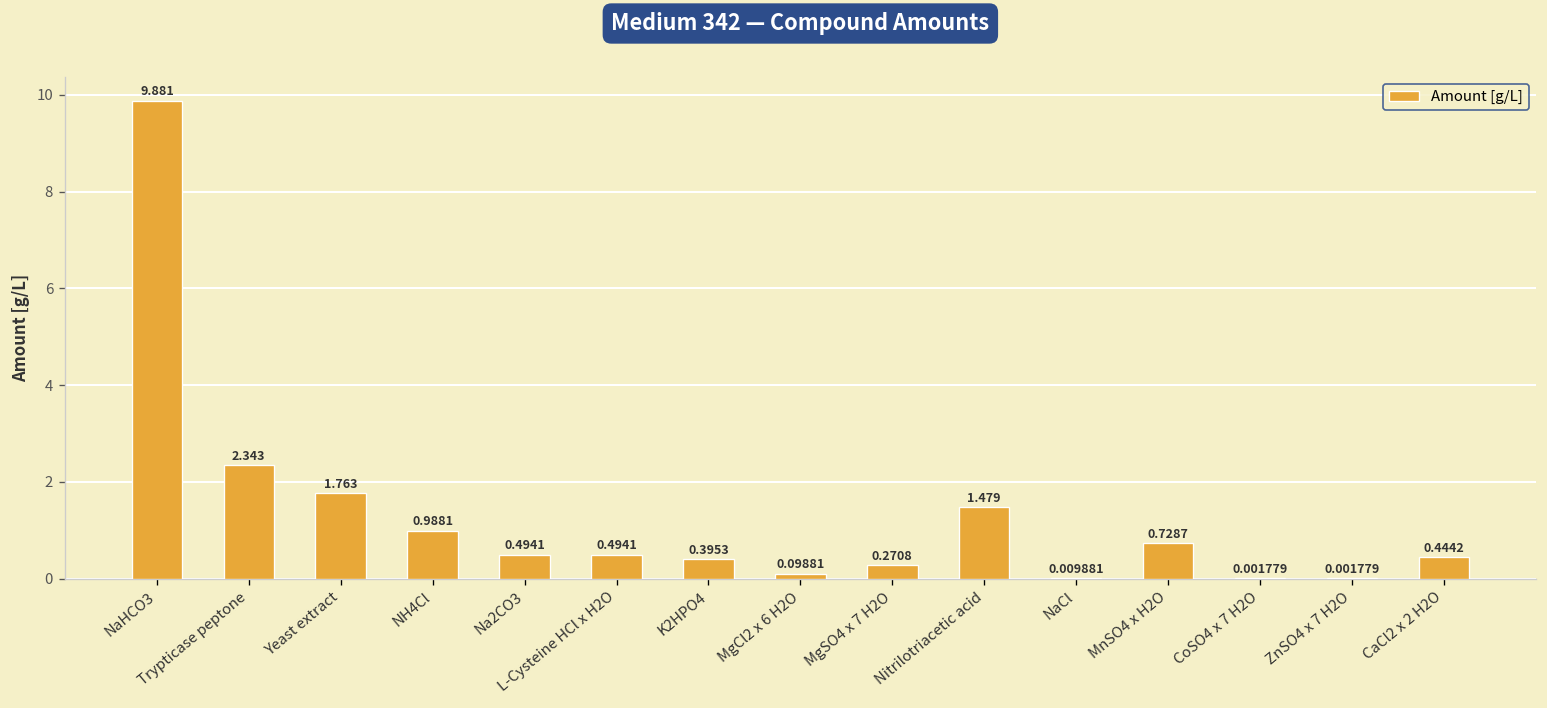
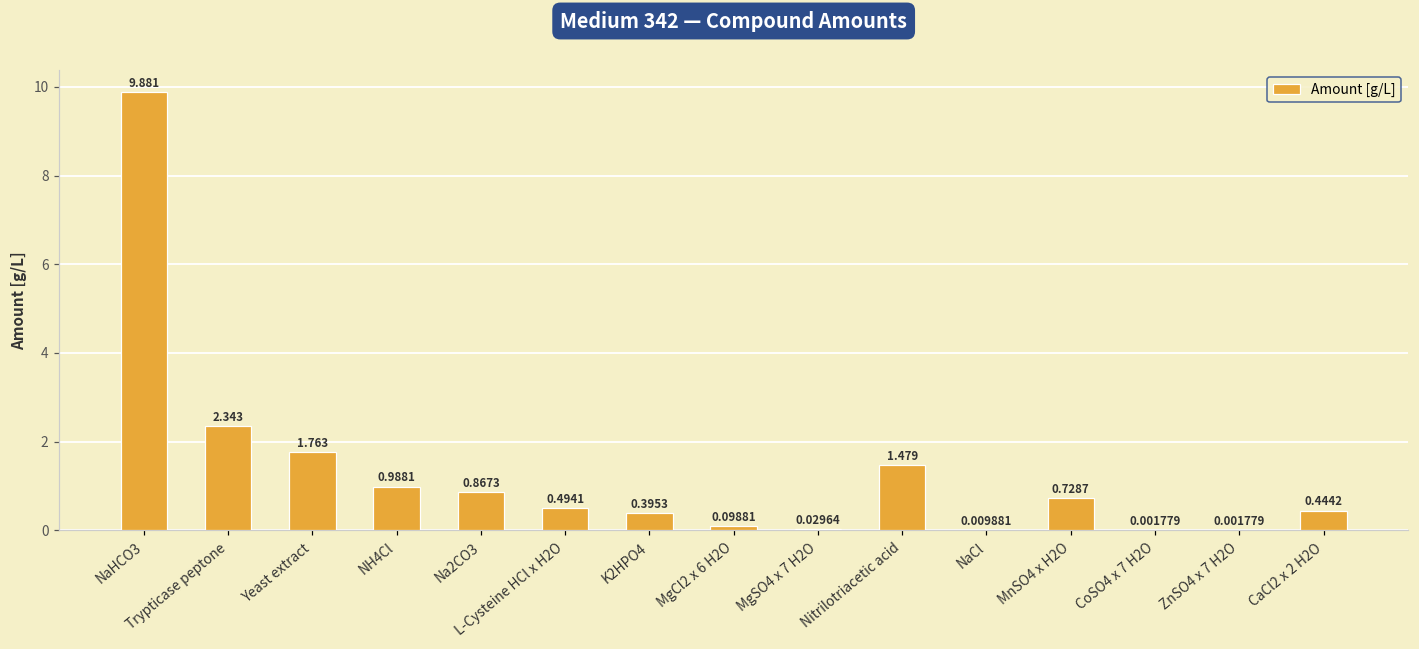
  {
    "NaHCO3": 9.881,
    "Trypticase peptone": 2.343,
    "Yeast extract": 1.763,
    "NH4Cl": 0.9881,
-   "Na2CO3": 0.4941,
+   "Na2CO3": 0.8673,
    "L-Cysteine HCl x H2O": 0.4941,
    "K2HPO4": 0.3953,
    "MgCl2 x 6 H2O": 0.09881,
-   "MgSO4 x 7 H2O": 0.2708,
+   "MgSO4 x 7 H2O": 0.02964,
    "Nitrilotriacetic acid": 1.479,
    "NaCl": 0.009881,
    "MnSO4 x H2O": 0.7287,
    "CoSO4 x 7 H2O": 0.001779,
    "ZnSO4 x 7 H2O": 0.001779,
    "CaCl2 x 2 H2O": 0.4442
  }
